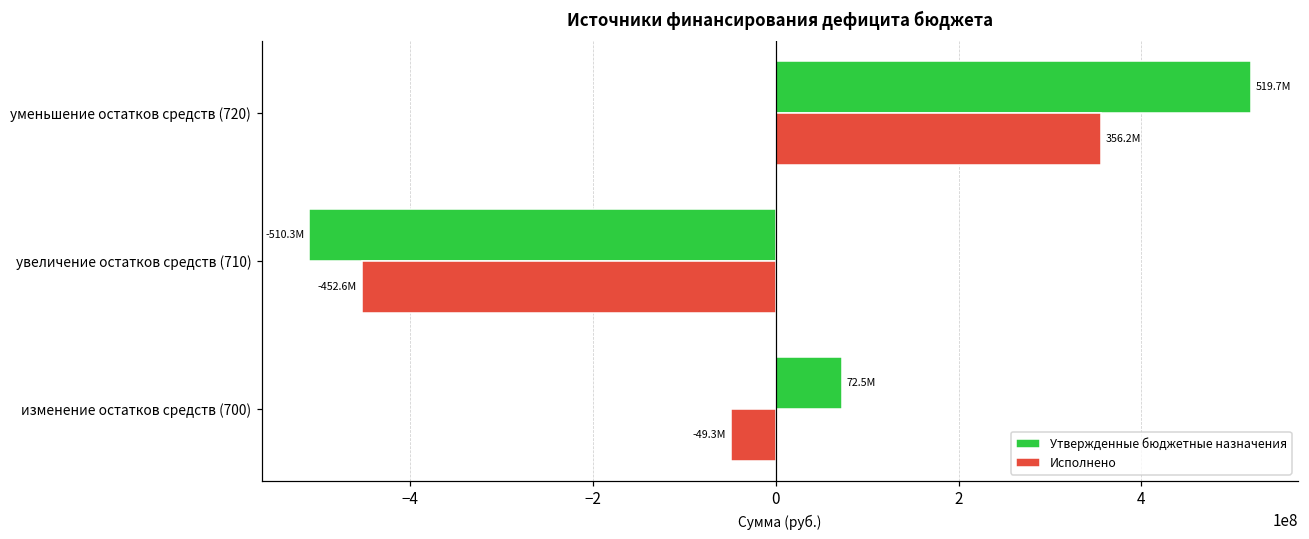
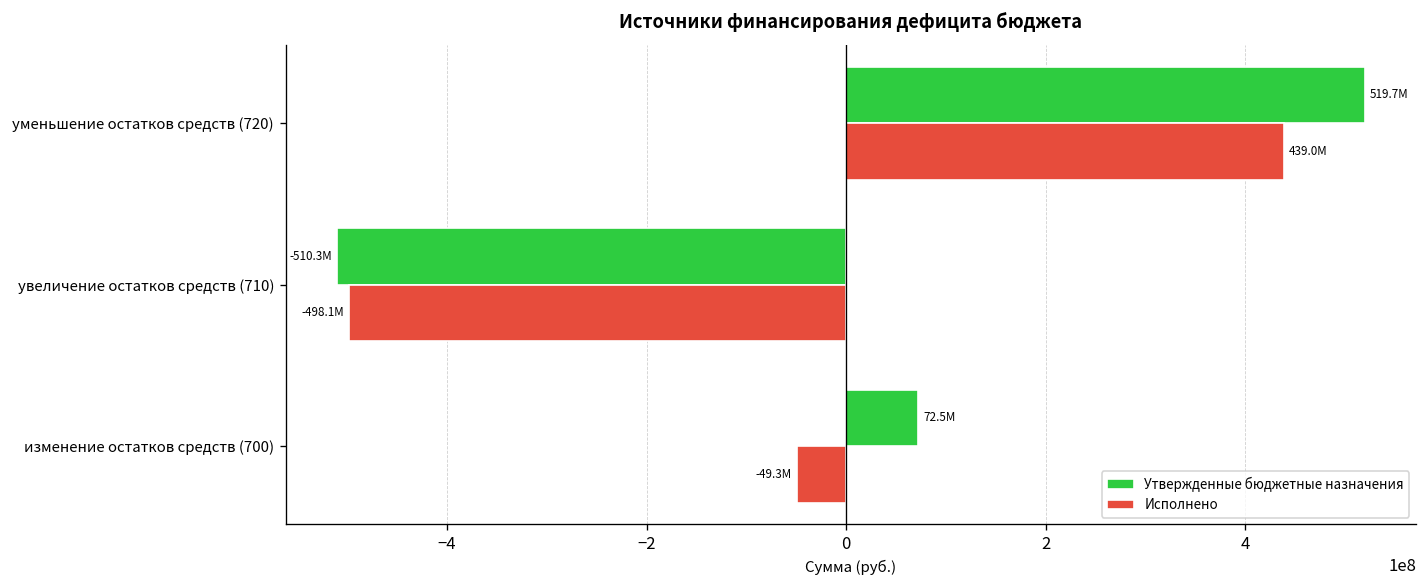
  {
    "Утвержденные бюджетные назначения": {
      "уменьшение остатков средств (720)": "519.7M",
      "увеличение остатков средств (710)": "-510.3M",
      "изменение остатков средств (700)": "72.5M"
    },
    "Исполнено": {
-     "уменьшение остатков средств (720)": "356.2M",
-     "увеличение остатков средств (710)": "-452.6M",
+     "уменьшение остатков средств (720)": "439.0M",
+     "увеличение остатков средств (710)": "-498.1M",
      "изменение остатков средств (700)": "-49.3M"
    }
  }
